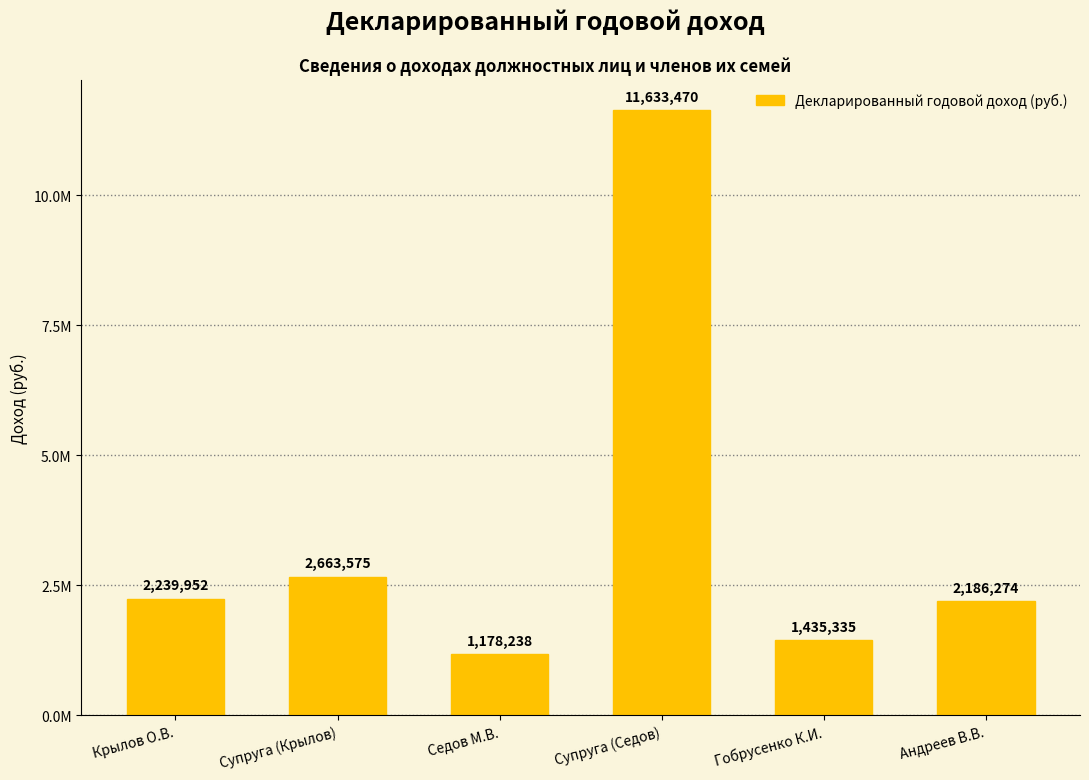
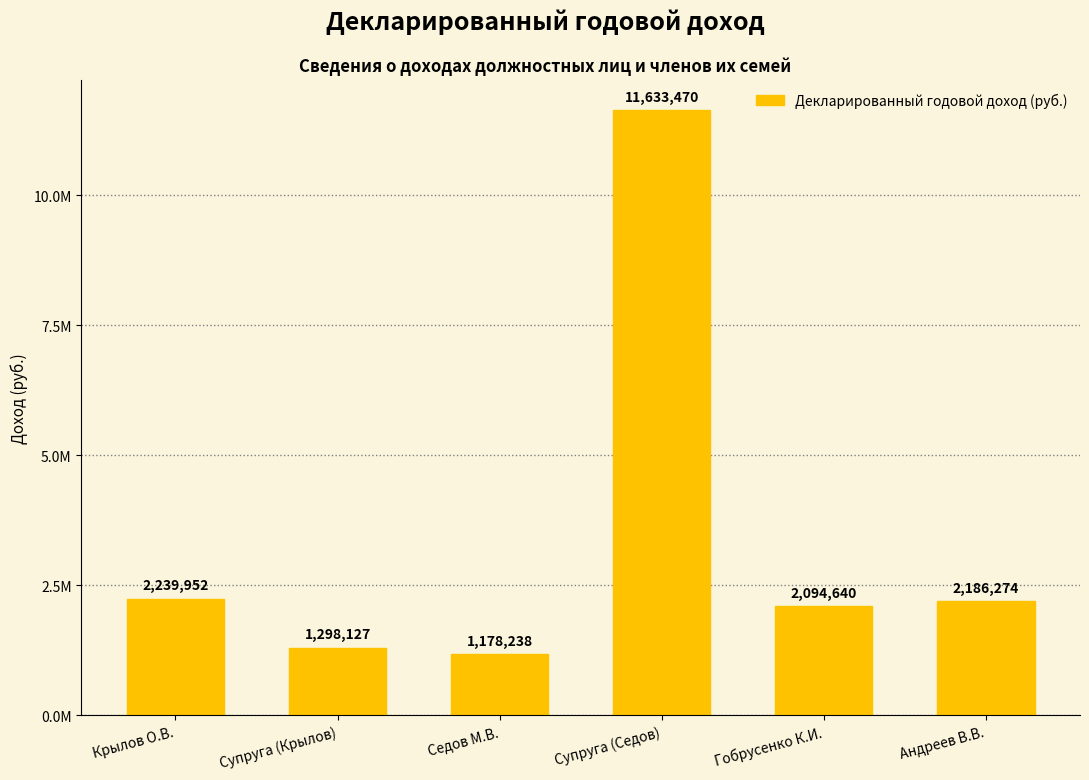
  {
    "Крылов О.В.": "2,239,952",
-   "Супруга (Крылов)": "2,663,575",
+   "Супруга (Крылов)": "1,298,127",
    "Седов М.В.": "1,178,238",
    "Супруга (Седов)": "11,633,470",
-   "Гобрусенко К.И.": "1,435,335",
+   "Гобрусенко К.И.": "2,094,640",
    "Андреев В.В.": "2,186,274"
  }
